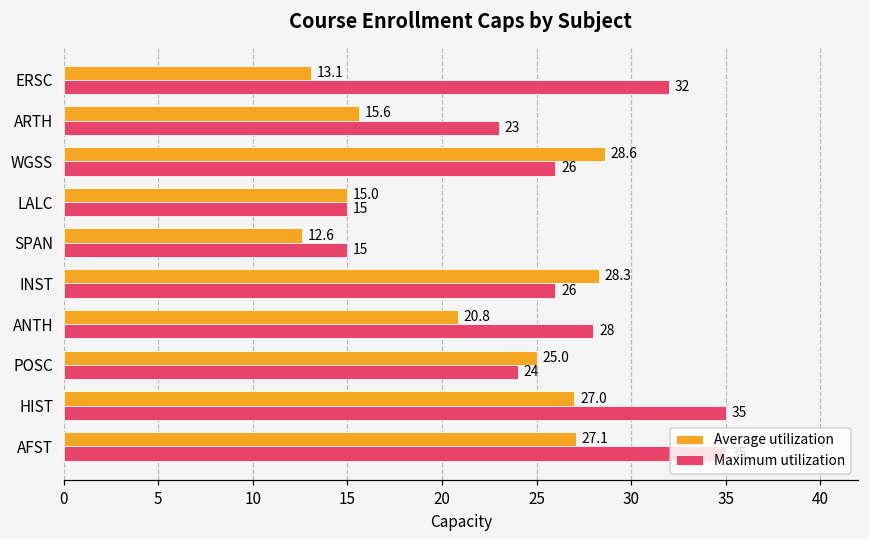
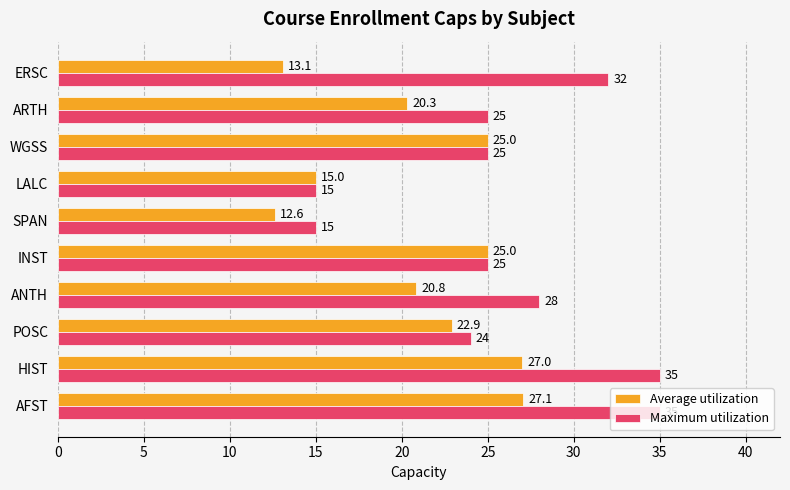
  {
    "Average utilization": {
      "ERSC": 13.1,
-     "ARTH": 15.6,
-     "WGSS": 28.6,
+     "ARTH": 20.3,
+     "WGSS": 25.0,
      "LALC": 15.0,
      "SPAN": 12.6,
-     "INST": 28.3,
+     "INST": 25.0,
      "ANTH": 20.8,
-     "POSC": 25.0,
+     "POSC": 22.9,
      "HIST": 27.0,
      "AFST": 27.1
    },
    "Maximum utilization": {
      "ERSC": 32,
-     "ARTH": 23,
-     "WGSS": 26,
+     "ARTH": 25,
+     "WGSS": 25,
      "LALC": 15,
      "SPAN": 15,
-     "INST": 26,
+     "INST": 25,
      "ANTH": 28,
      "POSC": 24,
      "HIST": 35
    }
  }
